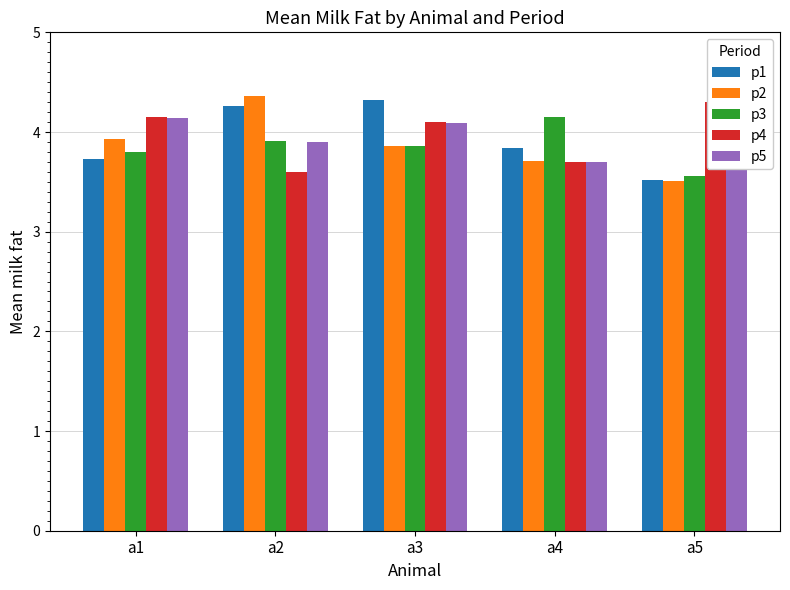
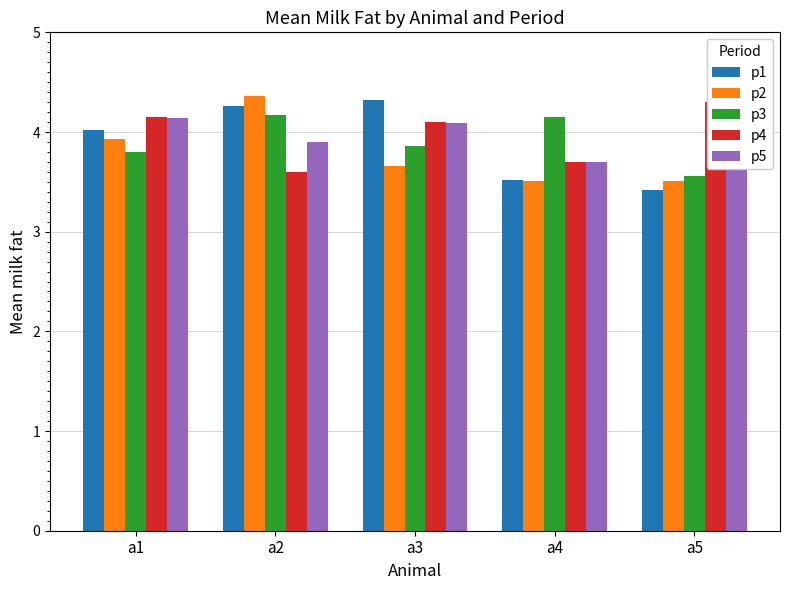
  {
    "p1": {
-     "a1": 3.7,
+     "a1": 4.0,
      "a2": 4.3,
      "a3": 4.3,
-     "a4": 3.8,
-     "a5": 3.5
+     "a4": 3.5,
+     "a5": 3.4
    },
    "p2": {
      "a1": 3.9,
      "a2": 4.4,
-     "a3": 3.9,
-     "a4": 3.7,
+     "a3": 3.7,
+     "a4": 3.5,
      "a5": 3.5
    },
    "p3": {
      "a1": 3.8,
-     "a2": 3.9,
+     "a2": 4.2,
      "a3": 3.9,
      "a4": 4.2,
      "a5": 3.6
    },
    "p4": {
      "a1": 4.2,
      "a2": 3.6,
      "a3": 4.1,
      "a4": 3.7
    },
    "p5": {
      "a1": 4.1,
      "a2": 3.9,
      "a3": 4.1,
      "a4": 3.7
    }
  }
